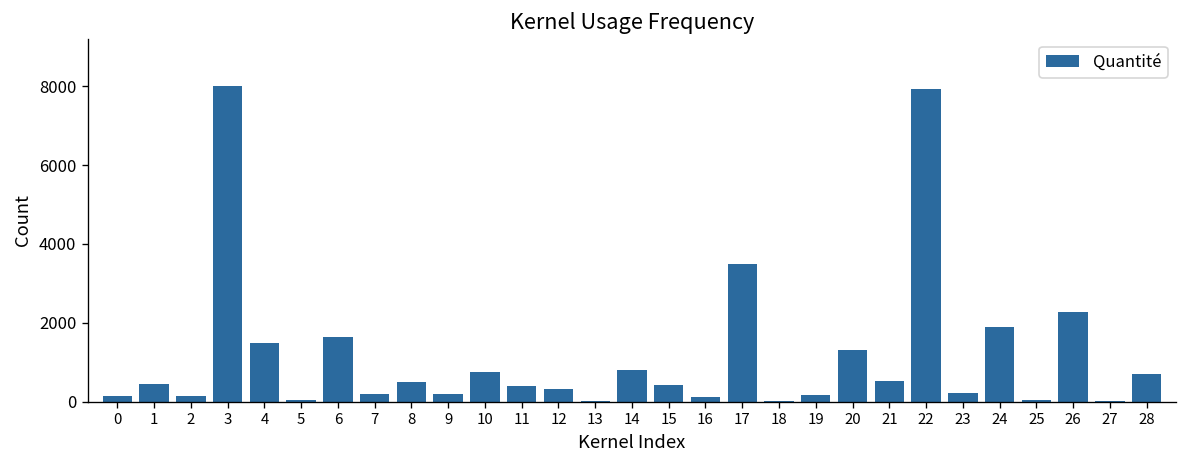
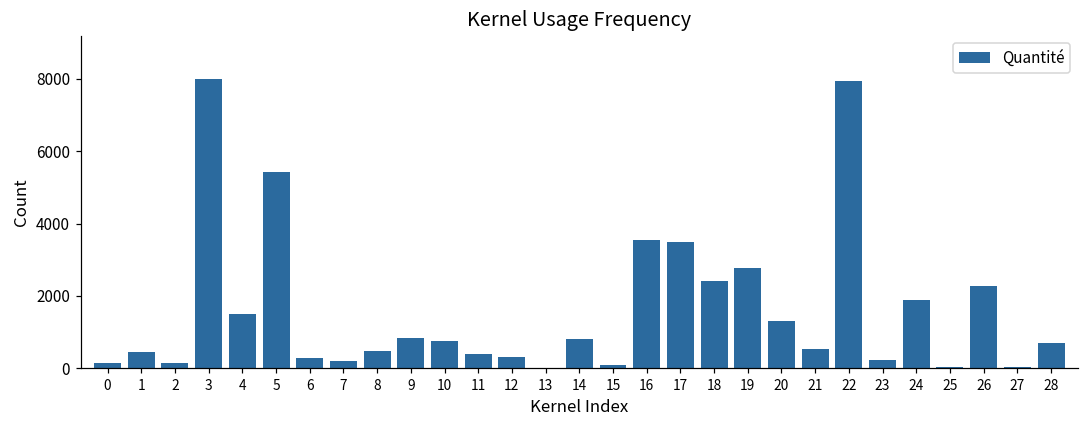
  {
    "0": 200,
    "1": 400,
    "2": 200,
    "3": 8000,
    "4": 1500,
-   "5": 0,
-   "6": 1600,
+   "5": 5400,
+   "6": 300,
    "7": 200,
    "8": 500,
-   "9": 200,
+   "9": 800,
    "10": 800,
    "11": 400,
    "12": 300,
    "14": 800,
-   "15": 400,
-   "16": 100,
+   "15": 100,
+   "16": 3500,
    "17": 3500,
-   "18": 0,
-   "19": 200,
+   "18": 2400,
+   "19": 2800,
    "20": 1300,
    "21": 500,
    "22": 7900,
    "23": 200,
    "24": 1900,
    "26": 2300,
    "28": 700
  }
